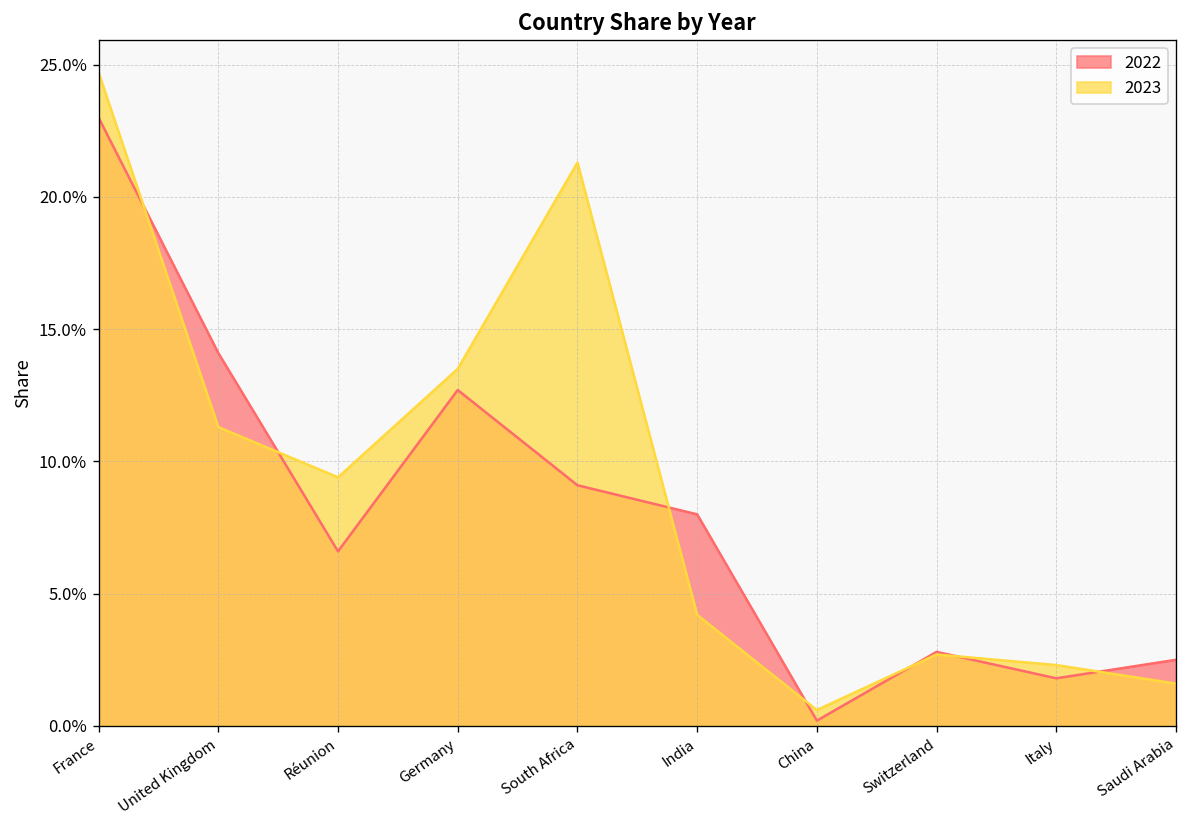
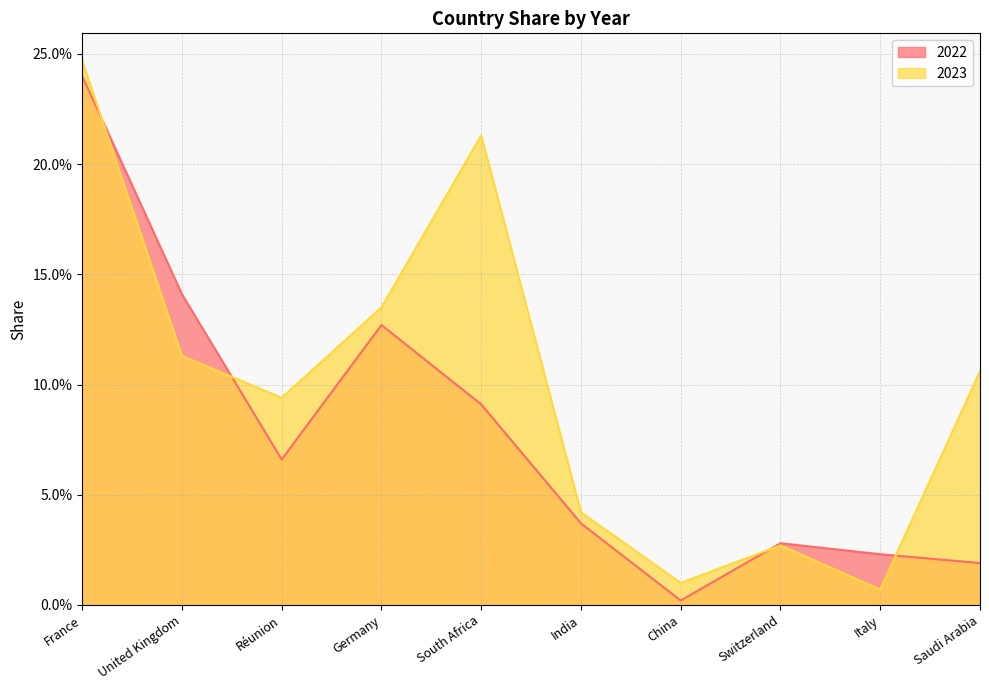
  {
    "2022": {
-     "France": "23.0%",
+     "France": "24.0%",
      "United Kingdom": "14.1%",
      "Réunion": "6.6%",
      "Germany": "12.7%",
      "South Africa": "9.1%",
-     "India": "8.0%",
+     "India": "3.7%",
      "China": "0.2%",
-     "Italy": "1.8%",
-     "Saudi Arabia": "2.5%"
+     "Italy": "2.3%",
+     "Saudi Arabia": "1.9%"
    },
    "2023": {
      "France": "24.7%",
      "United Kingdom": "11.3%",
      "Réunion": "9.4%",
      "Germany": "13.5%",
      "South Africa": "21.3%",
      "India": "4.2%",
-     "China": "0.6%",
-     "Italy": "2.3%",
-     "Saudi Arabia": "1.6%"
+     "China": "1.0%",
+     "Italy": "0.7%",
+     "Saudi Arabia": "10.6%"
    }
  }
